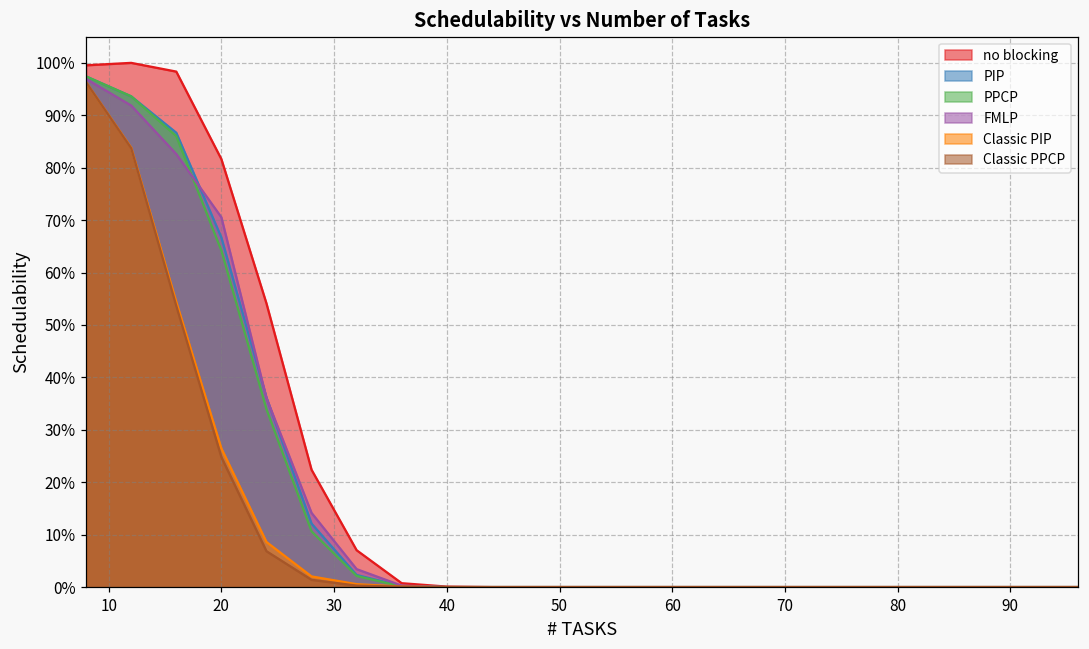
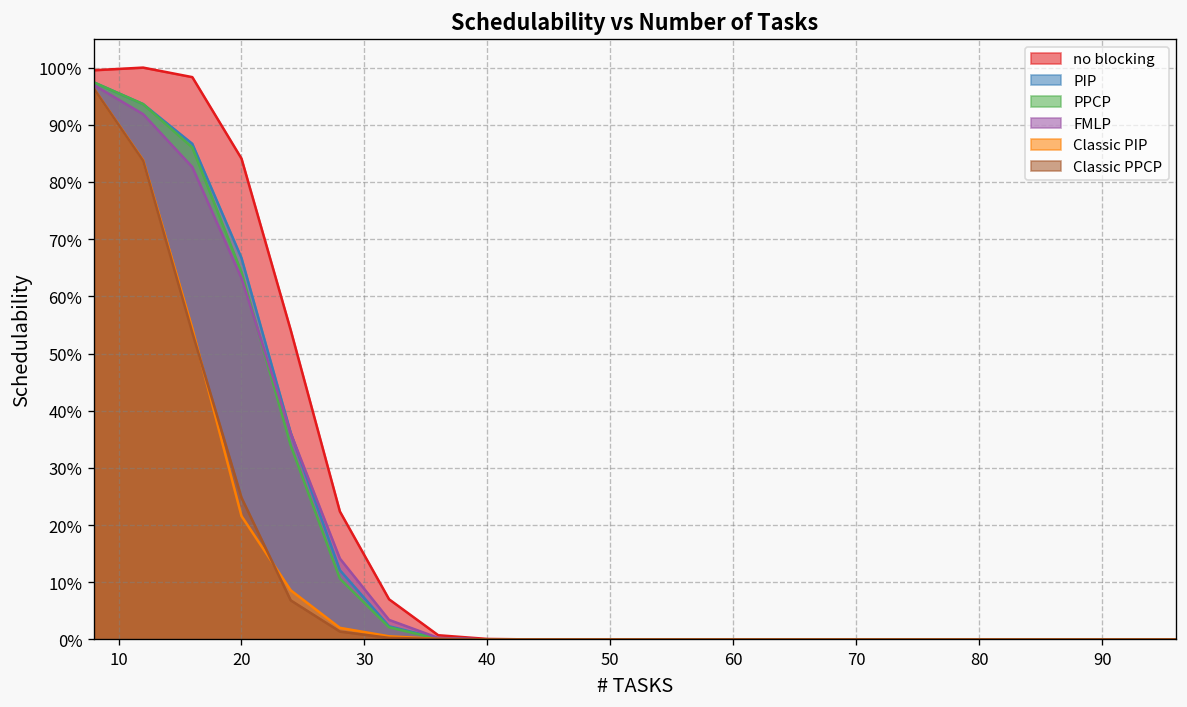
  {
    "no blocking": {
-     "20": "82%"
+     "20": "84%"
    },
    "PIP": {
      "20": "67%"
    },
    "PPCP": {
      "20": "64%"
    },
    "FMLP": {
-     "20": "71%"
+     "20": "63%"
    },
    "Classic PIP": {
-     "20": "26%"
+     "20": "22%"
    },
    "Classic PPCP": {
      "20": "25%"
    }
  }
